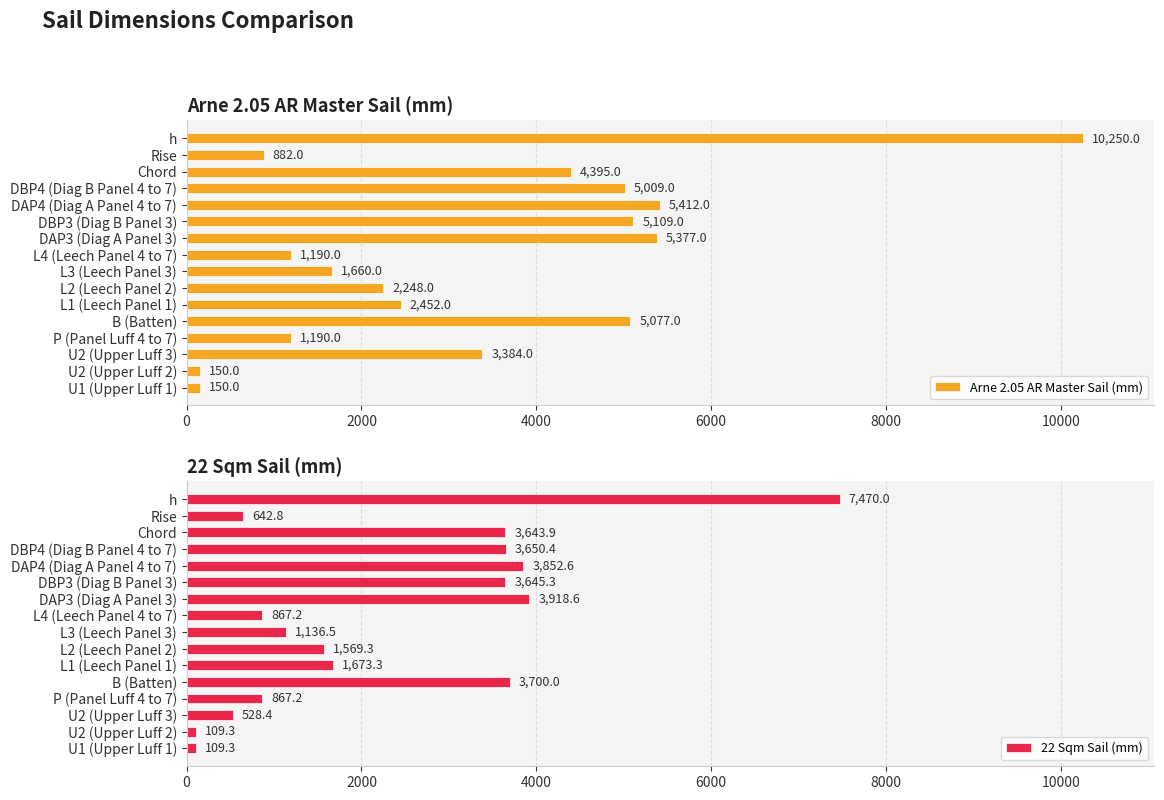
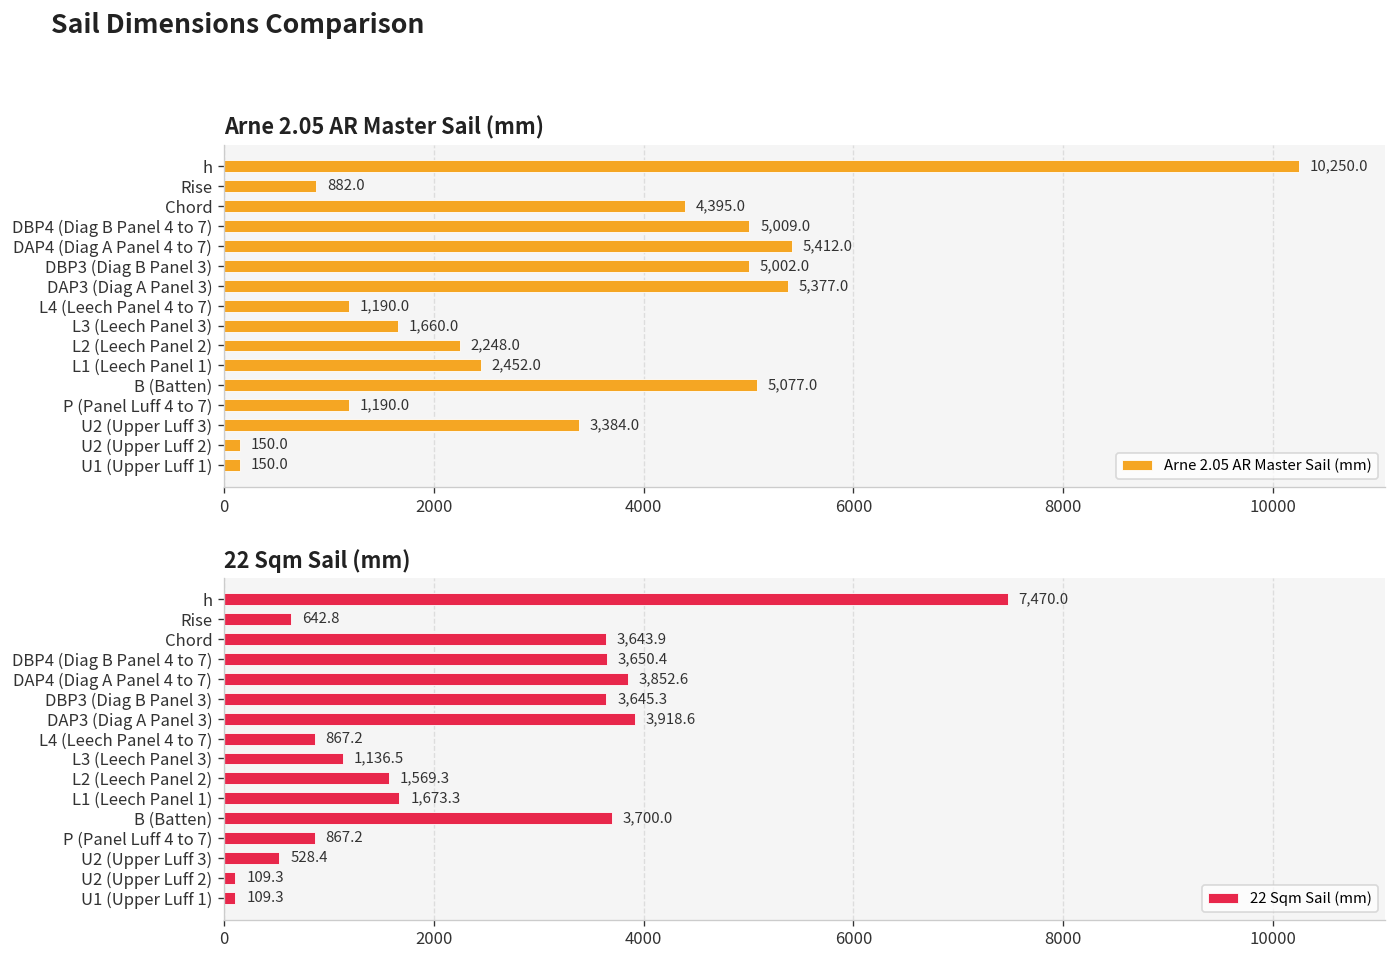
  {
    "Arne 2.05 AR Master Sail (mm)": {
      "h": "10,250.0",
      "Rise": "882.0",
      "Chord": "4,395.0",
      "DBP4 (Diag B Panel 4 to 7)": "5,009.0",
      "DAP4 (Diag A Panel 4 to 7)": "5,412.0",
-     "DBP3 (Diag B Panel 3)": "5,109.0",
+     "DBP3 (Diag B Panel 3)": "5,002.0",
      "DAP3 (Diag A Panel 3)": "5,377.0",
      "L4 (Leech Panel 4 to 7)": "1,190.0",
      "L3 (Leech Panel 3)": "1,660.0",
      "L2 (Leech Panel 2)": "2,248.0",
      "L1 (Leech Panel 1)": "2,452.0",
      "B (Batten)": "5,077.0",
      "P (Panel Luff 4 to 7)": "1,190.0",
      "U2 (Upper Luff 3)": "3,384.0",
      "U2 (Upper Luff 2)": "150.0",
      "U1 (Upper Luff 1)": "150.0"
    },
    "22 Sqm Sail (mm)": {
      "h": "7,470.0",
      "Rise": "642.8",
      "Chord": "3,643.9",
      "DBP4 (Diag B Panel 4 to 7)": "3,650.4",
      "DAP4 (Diag A Panel 4 to 7)": "3,852.6",
      "DBP3 (Diag B Panel 3)": "3,645.3",
      "DAP3 (Diag A Panel 3)": "3,918.6",
      "L4 (Leech Panel 4 to 7)": "867.2",
      "L3 (Leech Panel 3)": "1,136.5",
      "L2 (Leech Panel 2)": "1,569.3",
      "L1 (Leech Panel 1)": "1,673.3",
      "B (Batten)": "3,700.0",
      "P (Panel Luff 4 to 7)": "867.2",
      "U2 (Upper Luff 3)": "528.4",
      "U2 (Upper Luff 2)": "109.3",
      "U1 (Upper Luff 1)": "109.3"
    }
  }
